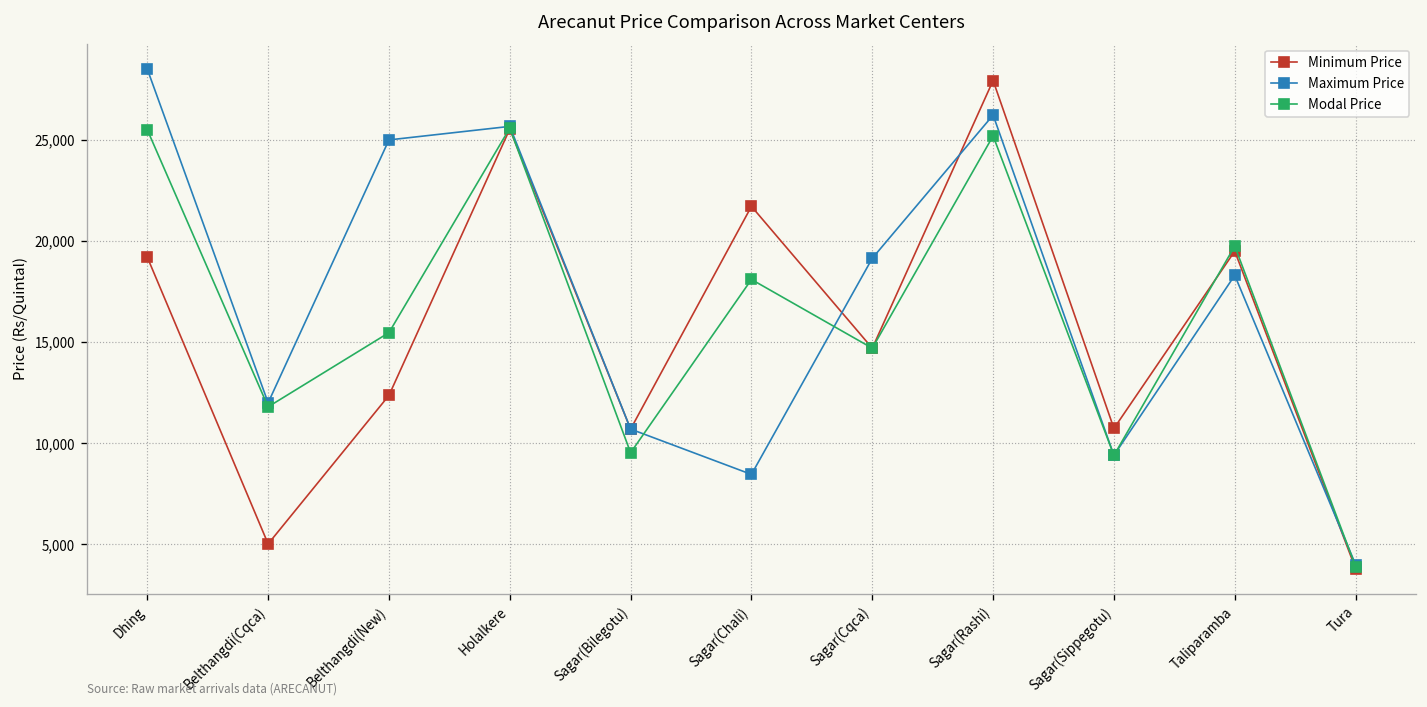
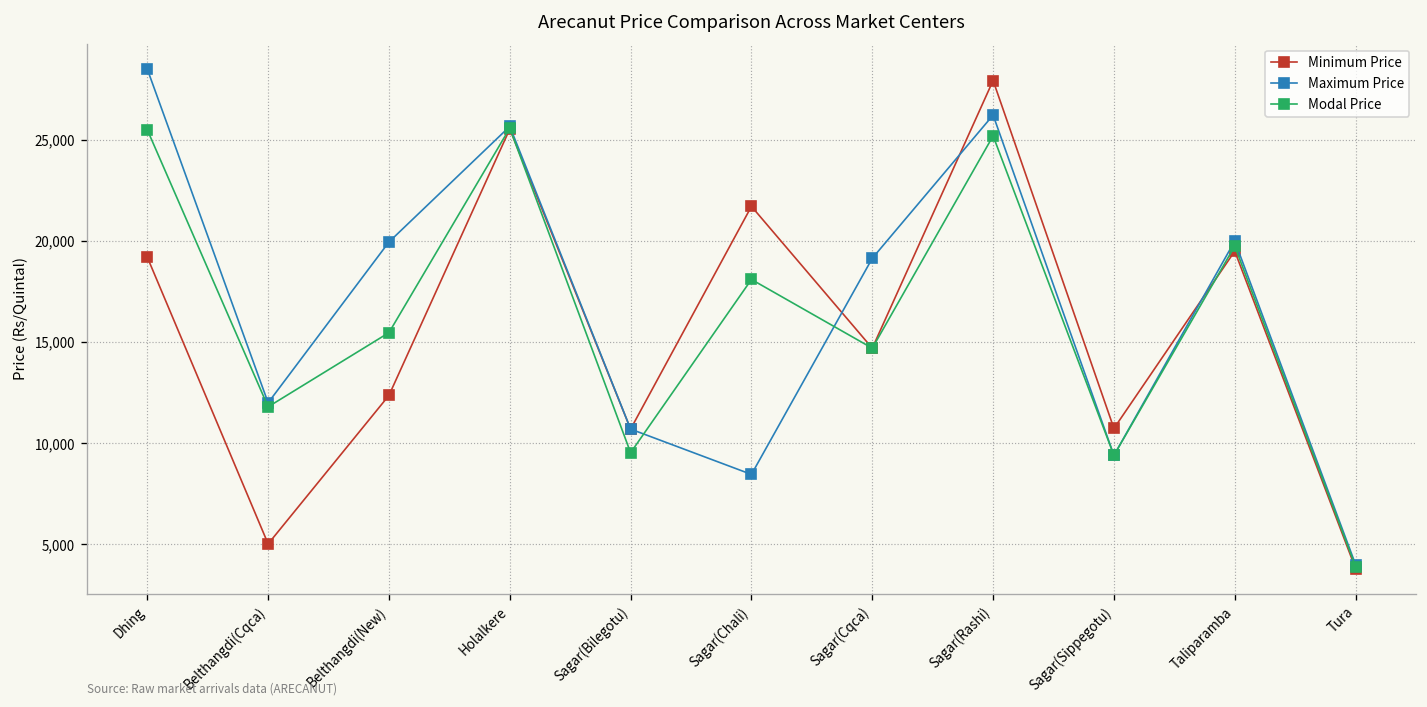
  {
    "Minimum Price": {
      "Dhing": "19,200",
      "Belthangdi(Cqca)": "5,000",
      "Belthangdi(New)": "12,400",
      "Sagar(Chali)": "21,700",
      "Sagar(Rashi)": "27,900",
      "Sagar(Sippegotu)": "10,700",
      "Taliparamba": "19,500"
    },
    "Maximum Price": {
      "Dhing": "28,500",
      "Belthangdi(Cqca)": "12,000",
-     "Belthangdi(New)": "25,000",
+     "Belthangdi(New)": "20,000",
      "Sagar(Chali)": "8,500",
      "Sagar(Cqca)": "19,100",
      "Sagar(Rashi)": "26,200",
-     "Taliparamba": "18,300"
+     "Taliparamba": "20,000"
    },
    "Modal Price": {
      "Dhing": "25,500",
      "Belthangdi(Cqca)": "11,800",
      "Belthangdi(New)": "15,500",
      "Sagar(Bilegotu)": "9,500",
      "Sagar(Chali)": "18,100",
      "Sagar(Rashi)": "25,200",
      "Taliparamba": "19,800"
    }
  }
